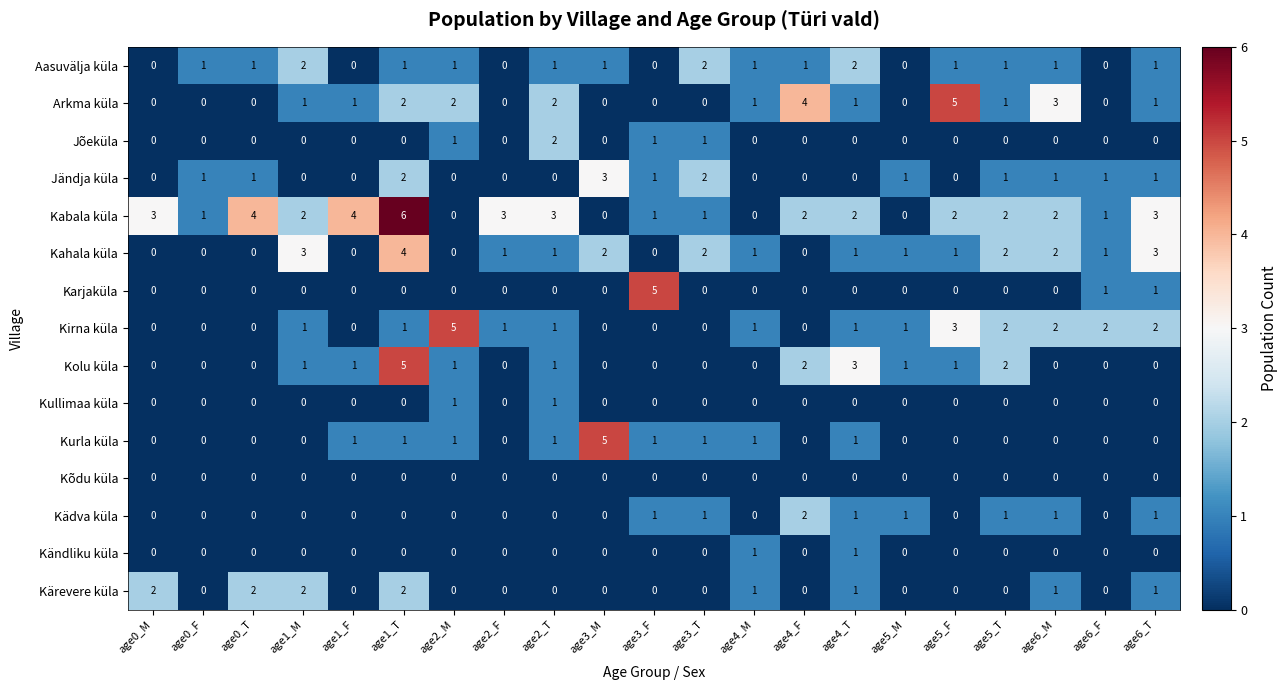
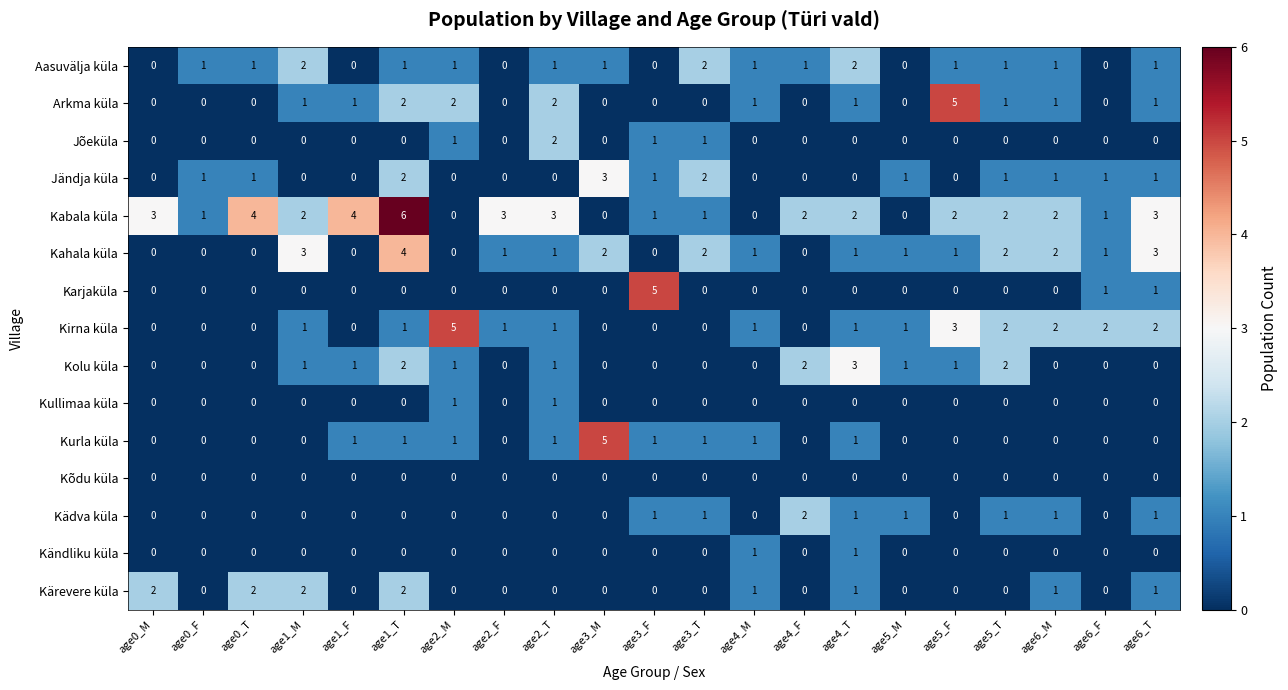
  {
    "Arkma küla": {
      "age0_M": 0,
      "age0_F": 0,
      "age0_T": 0,
      "age1_M": 1,
      "age1_F": 1,
      "age1_T": 2,
      "age2_M": 2,
      "age2_F": 0,
      "age2_T": 2,
      "age3_M": 0,
      "age3_F": 0,
      "age3_T": 0,
      "age4_M": 1,
-     "age4_F": 4,
+     "age4_F": 0,
      "age4_T": 1,
      "age5_M": 0,
      "age5_F": 5,
      "age5_T": 1,
-     "age6_M": 3,
+     "age6_M": 1,
      "age6_F": 0,
      "age6_T": 1
    },
    "Kolu küla": {
      "age0_M": 0,
      "age0_F": 0,
      "age0_T": 0,
      "age1_M": 1,
      "age1_F": 1,
-     "age1_T": 5,
+     "age1_T": 2,
      "age2_M": 1,
      "age2_F": 0,
      "age2_T": 1,
      "age3_M": 0,
      "age3_F": 0,
      "age3_T": 0,
      "age4_M": 0,
      "age4_F": 2,
      "age4_T": 3,
      "age5_M": 1,
      "age5_F": 1,
      "age5_T": 2,
      "age6_M": 0,
      "age6_F": 0,
      "age6_T": 0
    }
  }
